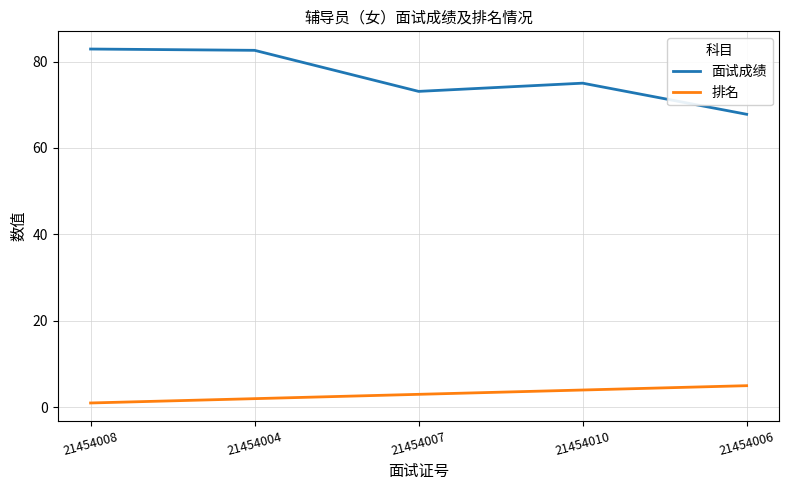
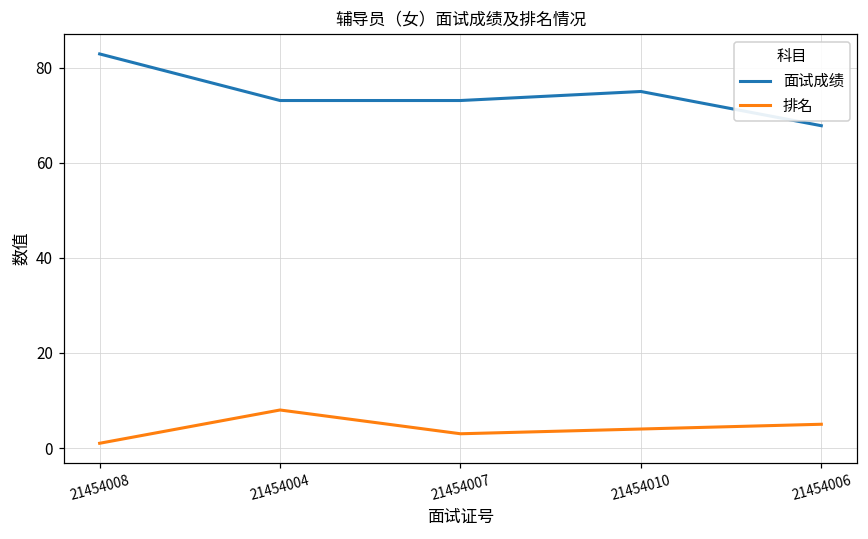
  {
    "面试成绩": {
      "21454008": 83,
-     "21454004": 83,
+     "21454004": 73,
      "21454007": 73,
      "21454010": 75,
      "21454006": 68
    },
    "排名": {
      "21454008": 1,
-     "21454004": 2,
+     "21454004": 8,
      "21454007": 3,
      "21454010": 4,
      "21454006": 5
    }
  }
